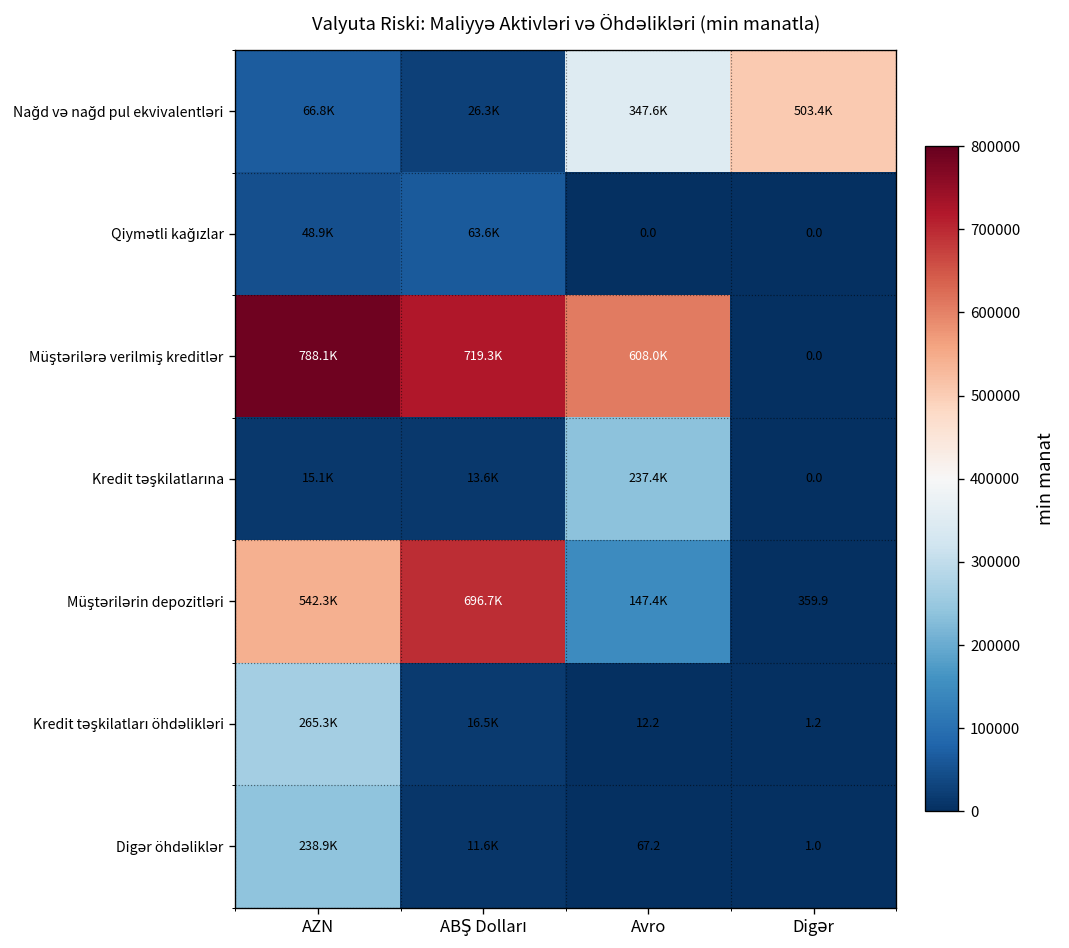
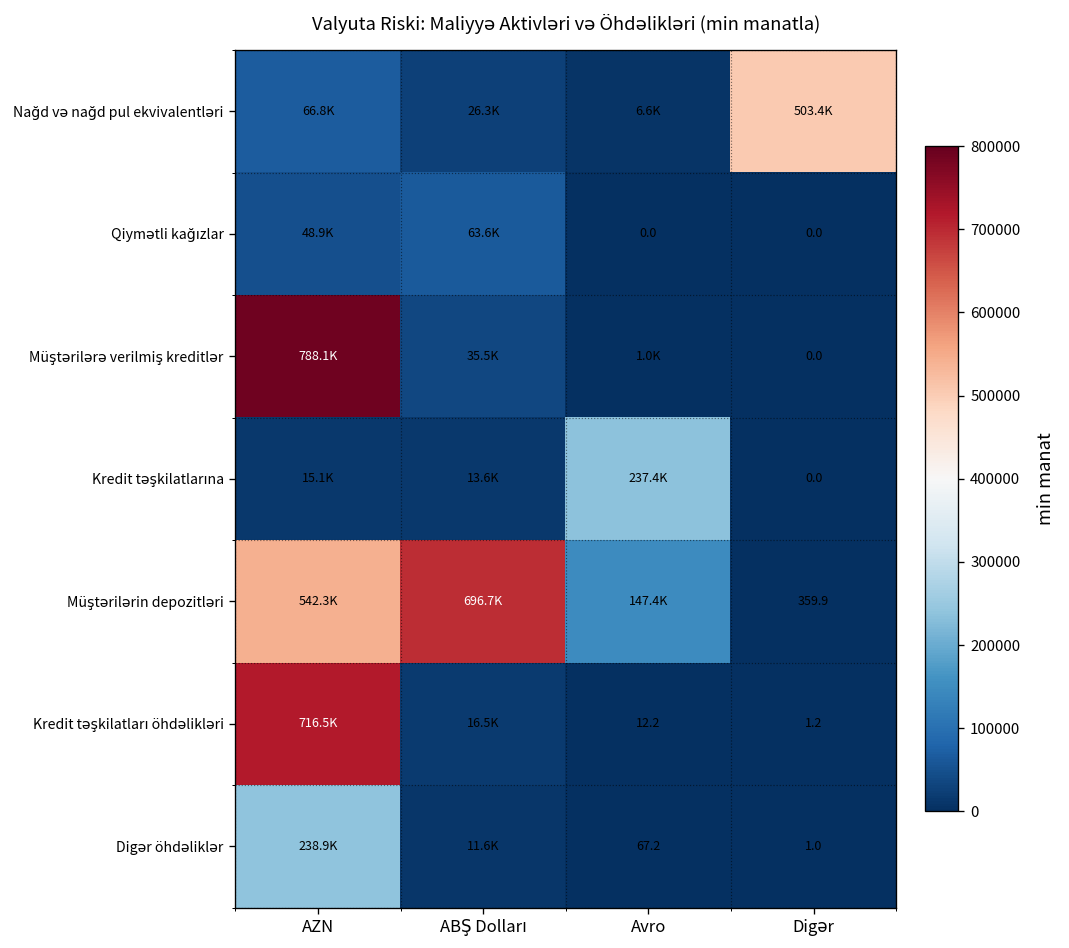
  {
    "Nağd və nağd pul ekvivalentləri": {
      "AZN": "66.8K",
      "ABŞ Dolları": "26.3K",
-     "Avro": "347.6K",
+     "Avro": "6.6K",
      "Digər": "503.4K"
    },
    "Qiymətli kağızlar": {
      "AZN": "48.9K",
      "ABŞ Dolları": "63.6K",
      "Avro": "0.0",
      "Digər": "0.0"
    },
    "Müştərilərə verilmiş kreditlər": {
      "AZN": "788.1K",
-     "ABŞ Dolları": "719.3K",
-     "Avro": "608.0K",
+     "ABŞ Dolları": "35.5K",
+     "Avro": "1.0K",
      "Digər": "0.0"
    },
    "Kredit təşkilatlarına": {
      "AZN": "15.1K",
      "ABŞ Dolları": "13.6K",
      "Avro": "237.4K",
      "Digər": "0.0"
    },
    "Müştərilərin depozitləri": {
      "AZN": "542.3K",
      "ABŞ Dolları": "696.7K",
      "Avro": "147.4K",
      "Digər": "359.9"
    },
    "Kredit təşkilatları öhdəlikləri": {
-     "AZN": "265.3K",
+     "AZN": "716.5K",
      "ABŞ Dolları": "16.5K",
      "Avro": "12.2",
      "Digər": "1.2"
    },
    "Digər öhdəliklər": {
      "AZN": "238.9K",
      "ABŞ Dolları": "11.6K",
      "Avro": "67.2",
      "Digər": "1.0"
    }
  }
